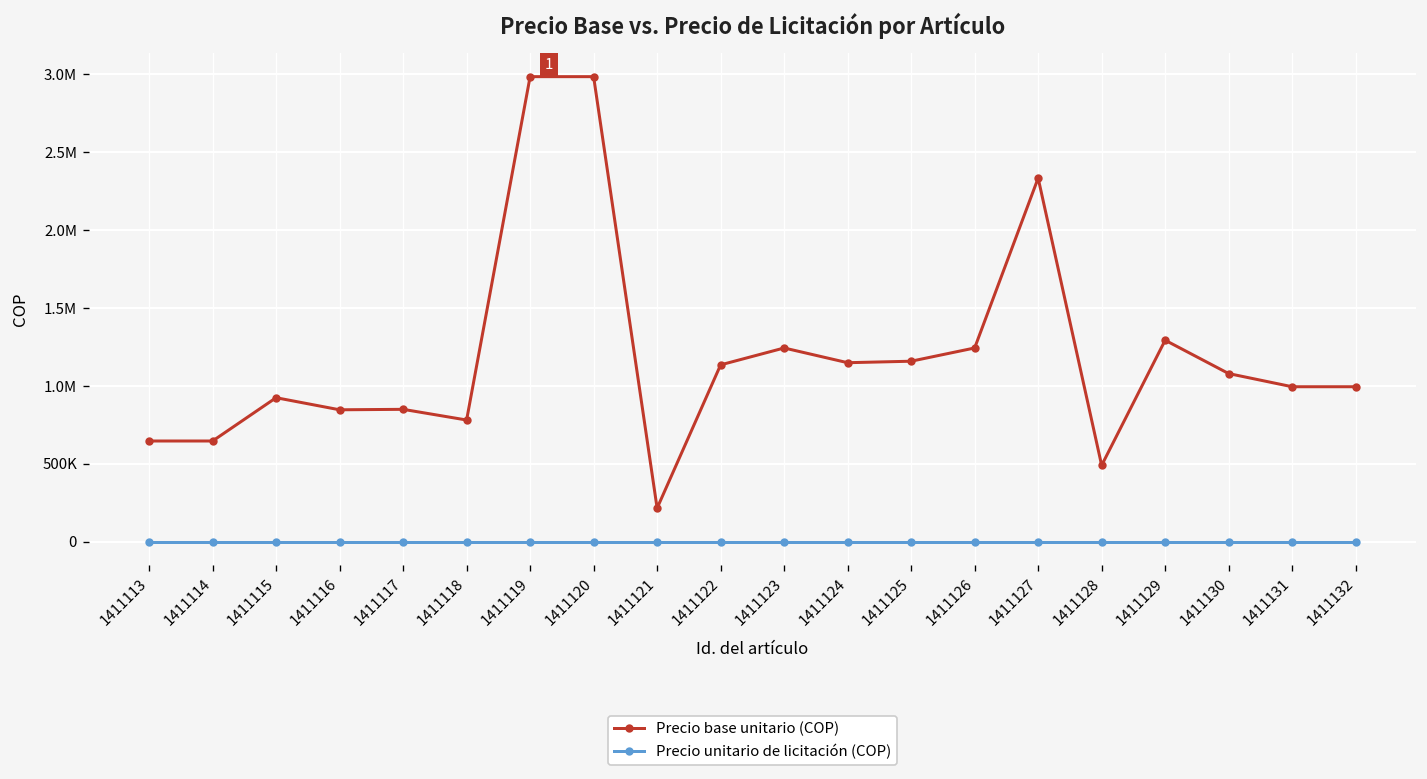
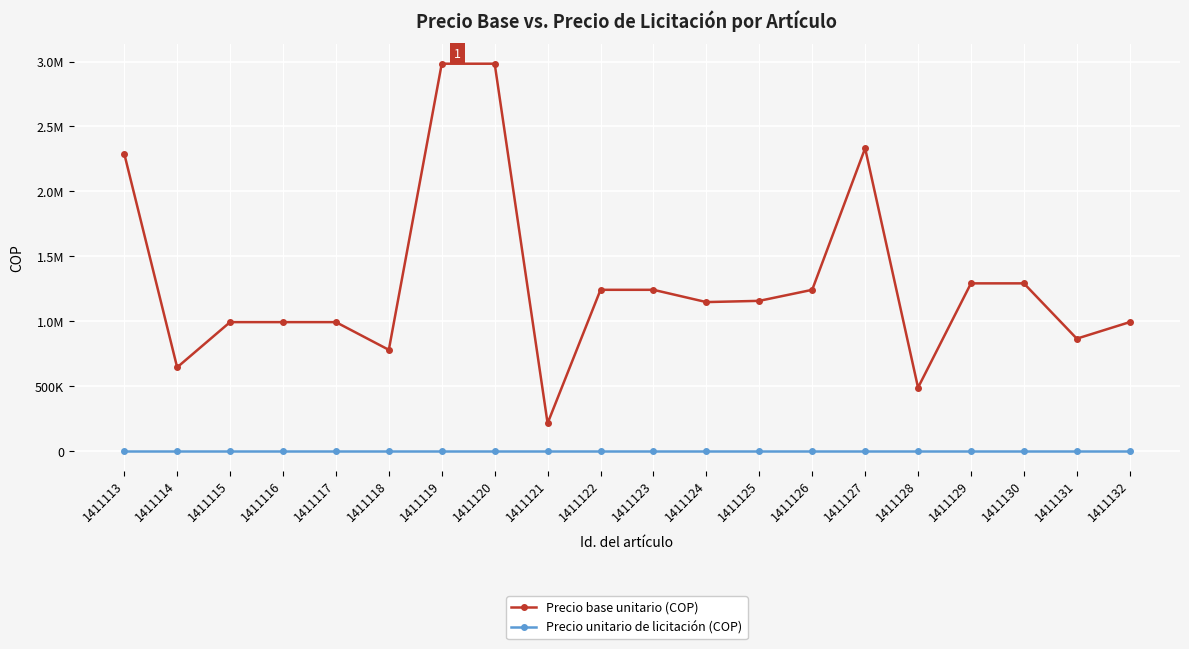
  {
    "Precio base unitario (COP)": {
-     "1411113": 650000,
+     "1411113": 2290000,
      "1411114": 650000,
-     "1411115": 920000,
-     "1411116": 850000,
-     "1411117": 850000,
+     "1411115": 990000,
+     "1411116": 990000,
+     "1411117": 990000,
      "1411118": 780000,
      "1411120": 2980000,
      "1411121": 220000,
-     "1411122": 1130000,
+     "1411122": 1240000,
      "1411123": 1240000,
      "1411124": 1150000,
      "1411125": 1160000,
      "1411126": 1240000,
      "1411127": 2330000,
      "1411128": 490000,
      "1411129": 1290000,
-     "1411130": 1080000,
-     "1411131": 990000,
+     "1411130": 1290000,
+     "1411131": 870000,
      "1411132": 990000
    },
    "Precio unitario de licitación (COP)": {
      "1411113": 0,
      "1411114": 0,
      "1411115": 0,
      "1411116": 0,
      "1411117": 0,
      "1411118": 0,
      "1411119": 0,
      "1411120": 0,
      "1411121": 0,
      "1411122": 0,
      "1411123": 0,
      "1411124": 0,
      "1411125": 0,
      "1411126": 0,
      "1411127": 0,
      "1411128": 0,
      "1411129": 0,
      "1411130": 0,
      "1411131": 0,
      "1411132": 0
    }
  }
